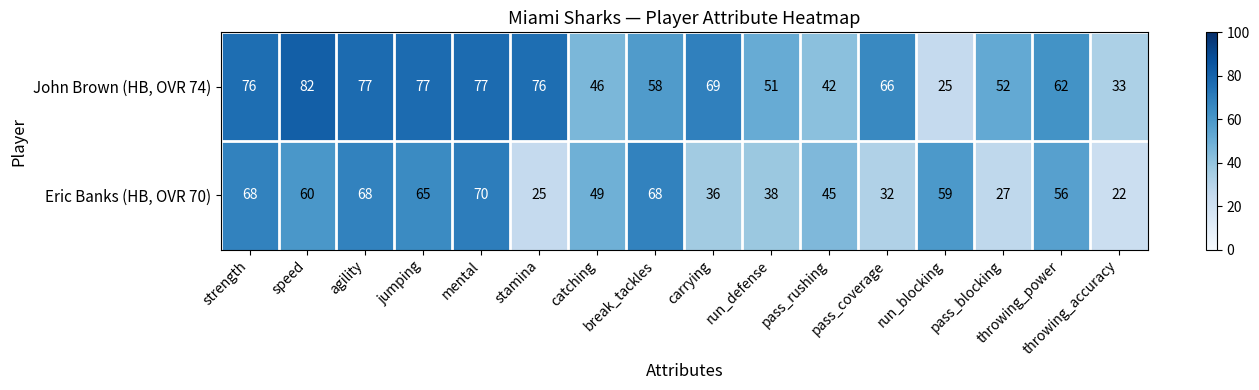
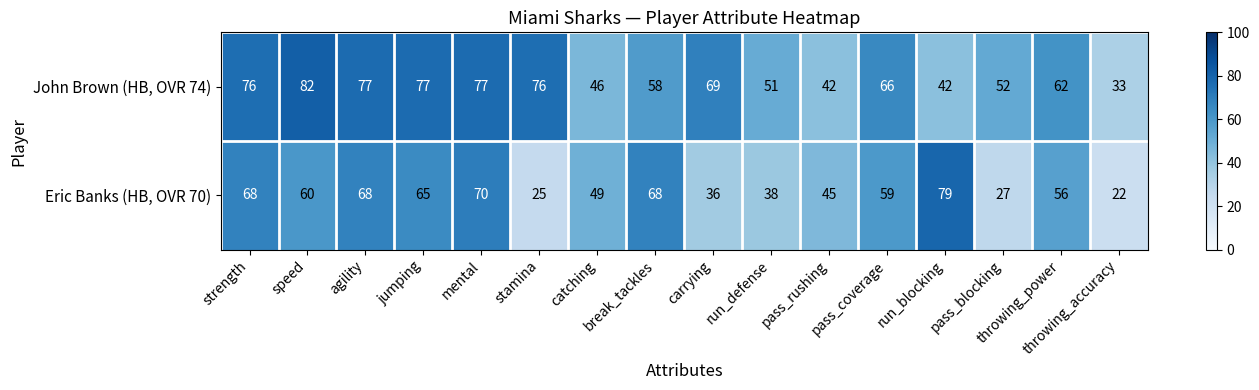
  {
    "John Brown (HB, OVR 74)": {
      "strength": 76,
      "speed": 82,
      "agility": 77,
      "jumping": 77,
      "mental": 77,
      "stamina": 76,
      "catching": 46,
      "break_tackles": 58,
      "carrying": 69,
      "run_defense": 51,
      "pass_rushing": 42,
      "pass_coverage": 66,
-     "run_blocking": 25,
+     "run_blocking": 42,
      "pass_blocking": 52,
      "throwing_power": 62,
      "throwing_accuracy": 33
    },
    "Eric Banks (HB, OVR 70)": {
      "strength": 68,
      "speed": 60,
      "agility": 68,
      "jumping": 65,
      "mental": 70,
      "stamina": 25,
      "catching": 49,
      "break_tackles": 68,
      "carrying": 36,
      "run_defense": 38,
      "pass_rushing": 45,
-     "pass_coverage": 32,
-     "run_blocking": 59,
+     "pass_coverage": 59,
+     "run_blocking": 79,
      "pass_blocking": 27,
      "throwing_power": 56,
      "throwing_accuracy": 22
    }
  }
